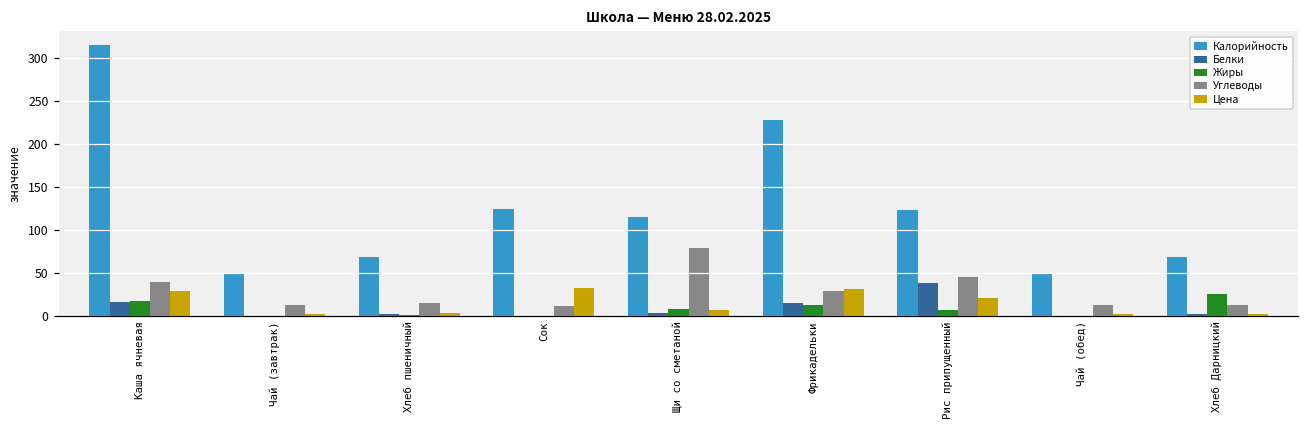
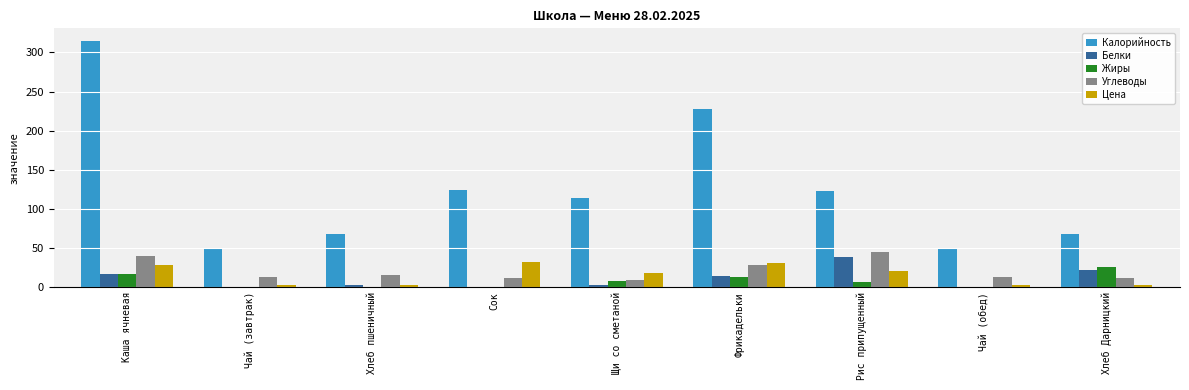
  {
    "Калорийность": {
      "Каша ячневая": 320,
      "Чай (завтрак)": 50,
      "Хлеб пшеничный": 70,
      "Сок": 120,
      "Щи со сметаной": 110,
      "Фрикадельки": 230,
      "Рис припущенный": 120,
      "Чай (обед)": 50,
      "Хлеб Дарницкий": 70
    },
    "Белки": {
      "Каша ячневая": 20,
      "Сок": 0,
      "Фрикадельки": 10,
      "Рис припущенный": 40,
-     "Хлеб Дарницкий": 0
+     "Хлеб Дарницкий": 20
    },
    "Жиры": {
      "Каша ячневая": 20,
      "Чай (завтрак)": 0,
      "Сок": 0,
      "Щи со сметаной": 10,
      "Фрикадельки": 10,
      "Рис припущенный": 10,
      "Чай (обед)": 0,
      "Хлеб Дарницкий": 30
    },
    "Углеводы": {
      "Каша ячневая": 40,
      "Чай (завтрак)": 10,
      "Хлеб пшеничный": 10,
      "Сок": 10,
-     "Щи со сметаной": 80,
+     "Щи со сметаной": 10,
      "Фрикадельки": 30,
      "Рис припущенный": 50,
      "Чай (обед)": 10,
      "Хлеб Дарницкий": 10
    },
    "Цена": {
      "Каша ячневая": 30,
      "Сок": 30,
-     "Щи со сметаной": 10,
+     "Щи со сметаной": 20,
      "Фрикадельки": 30,
      "Рис припущенный": 20
    }
  }
